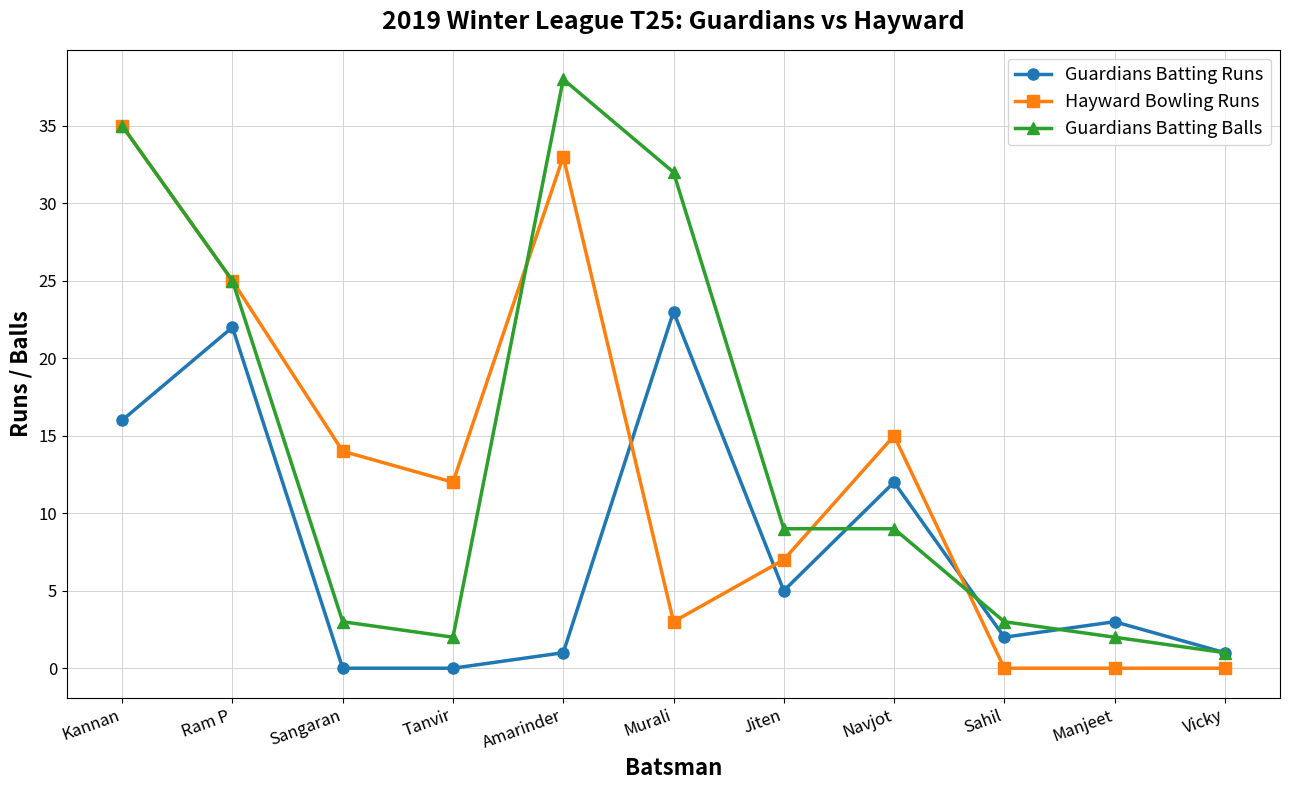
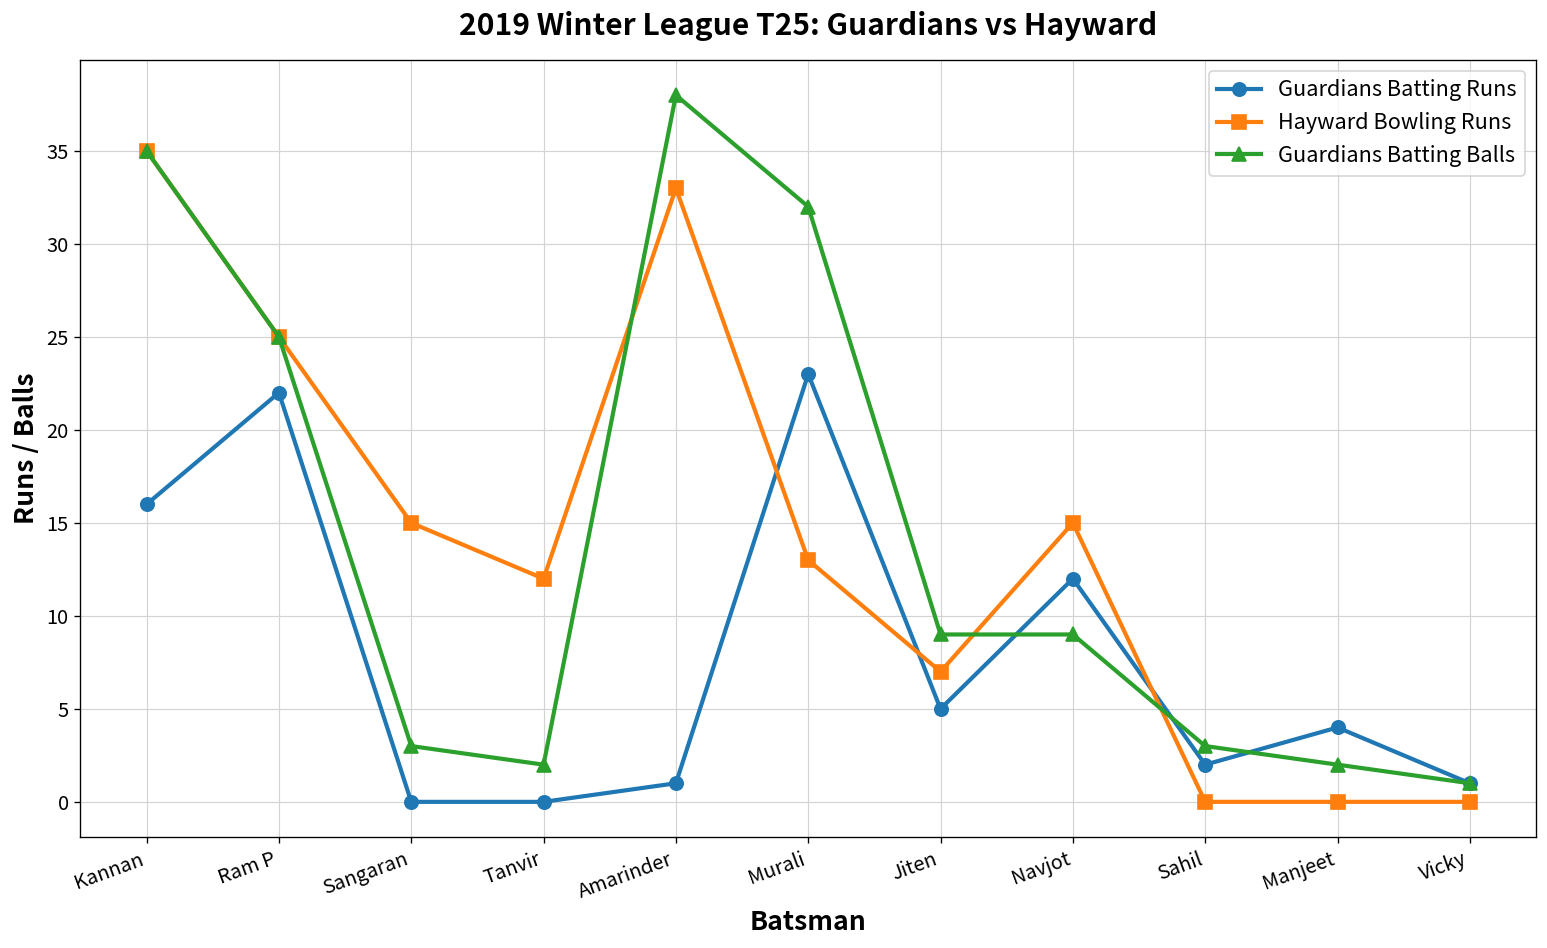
  {
    "Guardians Batting Runs": {
      "Kannan": 16,
      "Ram P": 22,
      "Sangaran": 0,
      "Tanvir": 0,
      "Amarinder": 1,
      "Murali": 23,
      "Jiten": 5,
      "Navjot": 12,
      "Sahil": 2,
-     "Manjeet": 3
+     "Manjeet": 4
    },
    "Hayward Bowling Runs": {
-     "Sangaran": 14,
+     "Sangaran": 15,
      "Tanvir": 12,
      "Amarinder": 33,
-     "Murali": 3,
+     "Murali": 13,
      "Jiten": 7,
      "Navjot": 15,
      "Sahil": 0,
      "Manjeet": 0,
      "Vicky": 0
    },
    "Guardians Batting Balls": {
      "Sangaran": 3,
      "Tanvir": 2,
      "Amarinder": 38,
      "Murali": 32,
      "Jiten": 9,
      "Navjot": 9,
      "Sahil": 3,
      "Manjeet": 2
    }
  }
